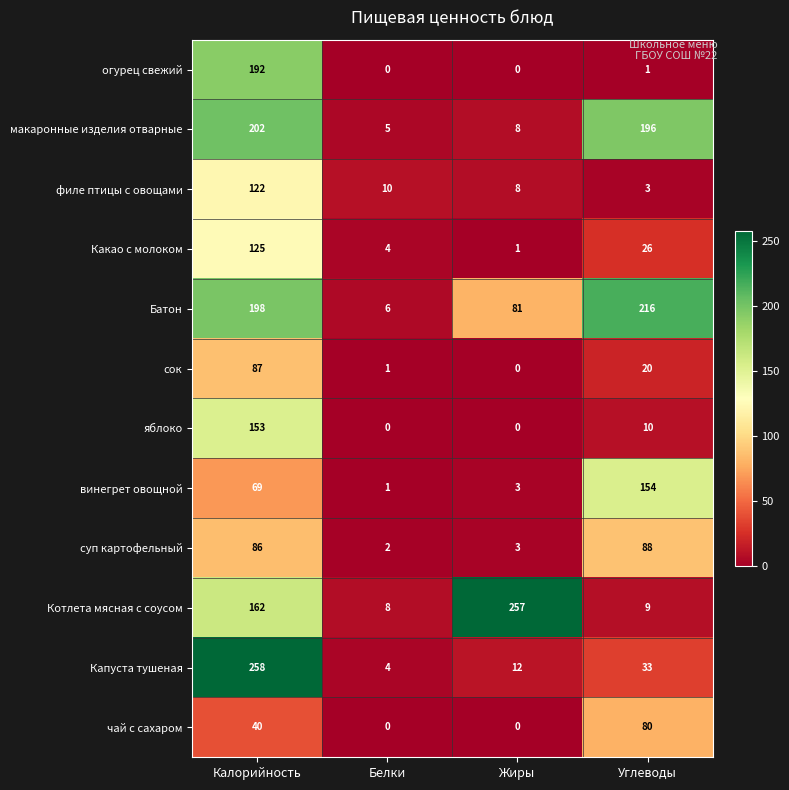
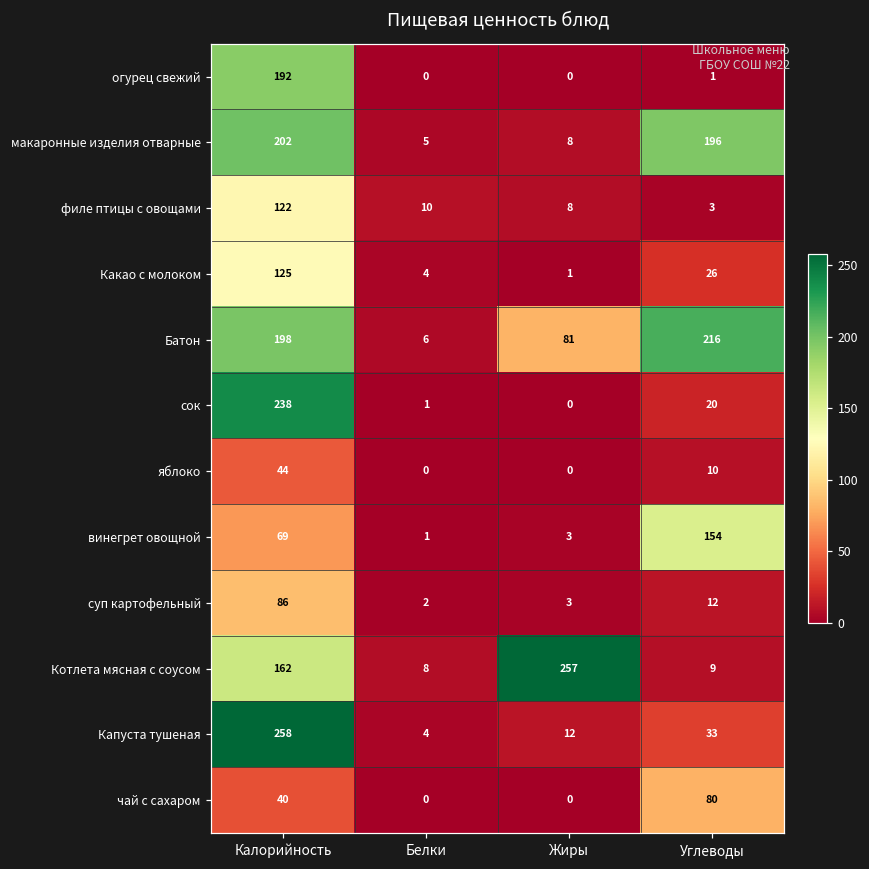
  {
    "огурец свежий": {
      "Калорийность": 192,
      "Белки": 0,
      "Жиры": 0
    },
    "макаронные изделия отварные": {
      "Калорийность": 202,
      "Белки": 5,
      "Жиры": 8,
      "Углеводы": 196
    },
    "филе птицы с овощами": {
      "Калорийность": 122,
      "Белки": 10,
      "Жиры": 8,
      "Углеводы": 3
    },
    "Какао с молоком": {
      "Калорийность": 125,
      "Белки": 4,
      "Жиры": 1,
      "Углеводы": 26
    },
    "Батон": {
      "Калорийность": 198,
      "Белки": 6,
      "Жиры": 81,
      "Углеводы": 216
    },
    "сок": {
-     "Калорийность": 87,
+     "Калорийность": 238,
      "Белки": 1,
      "Жиры": 0,
      "Углеводы": 20
    },
    "яблоко": {
-     "Калорийность": 153,
+     "Калорийность": 44,
      "Белки": 0,
      "Жиры": 0,
      "Углеводы": 10
    },
    "винегрет овощной": {
      "Калорийность": 69,
      "Белки": 1,
      "Жиры": 3,
      "Углеводы": 154
    },
    "суп картофельный": {
      "Калорийность": 86,
      "Белки": 2,
      "Жиры": 3,
-     "Углеводы": 88
+     "Углеводы": 12
    },
    "Котлета мясная с соусом": {
      "Калорийность": 162,
      "Белки": 8,
      "Жиры": 257,
      "Углеводы": 9
    },
    "Капуста тушеная": {
      "Калорийность": 258,
      "Белки": 4,
      "Жиры": 12,
      "Углеводы": 33
    },
    "чай с сахаром": {
      "Калорийность": 40,
      "Белки": 0,
      "Жиры": 0,
      "Углеводы": 80
    }
  }
